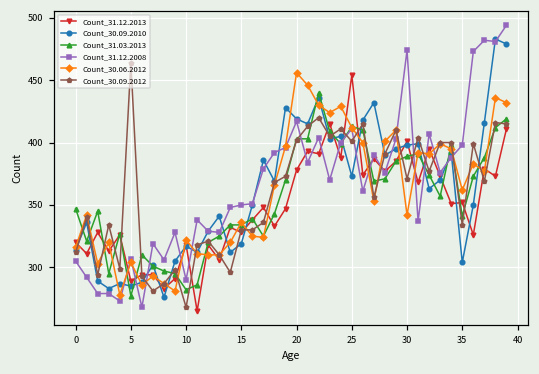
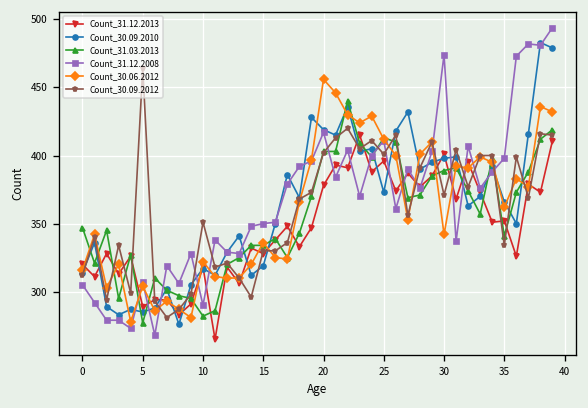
  {
    "Count_31.12.2013": {
      "0": 320,
      "5": 289,
      "20": 378,
-     "25": 454,
+     "25": 396,
      "30": 401,
      "35": 352
    },
    "Count_30.09.2010": {
      "5": 285,
      "15": 319,
      "25": 373,
      "30": 398,
-     "35": 304
+     "35": 366
    },
    "Count_31.03.2013": {
      "0": 347,
      "5": 277,
      "10": 282,
      "30": 389,
      "35": 341
    },
    "Count_31.12.2008": {
      "0": 305,
      "5": 307,
      "10": 290,
      "15": 350,
      "30": 474,
      "35": 398
    },
    "Count_30.06.2012": {
      "5": 304,
      "10": 322,
      "20": 456,
      "30": 342,
      "35": 362
    },
    "Count_30.09.2012": {
-     "10": 268,
+     "10": 351,
      "25": 401,
      "30": 371,
      "35": 334
    }
  }
